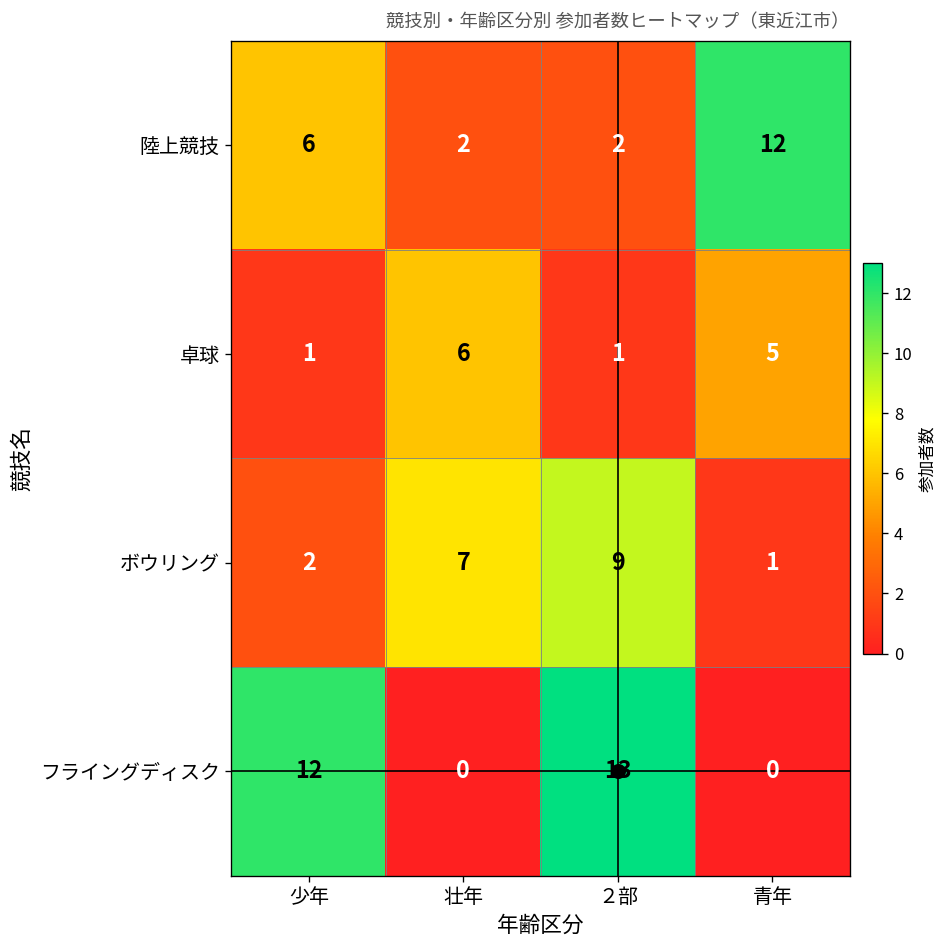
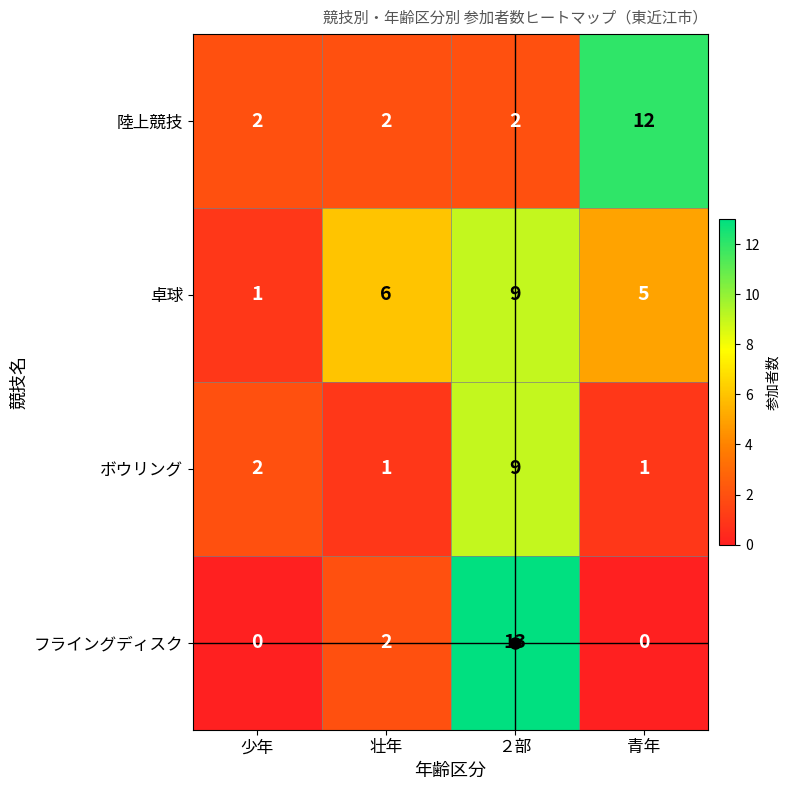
  {
    "陸上競技": {
-     "少年": 6,
+     "少年": 2,
      "壮年": 2,
      "２部": 2,
      "青年": 12
    },
    "卓球": {
      "少年": 1,
      "壮年": 6,
-     "２部": 1,
+     "２部": 9,
      "青年": 5
    },
    "ボウリング": {
      "少年": 2,
-     "壮年": 7,
+     "壮年": 1,
      "２部": 9,
      "青年": 1
    },
    "フライングディスク": {
-     "少年": 12,
-     "壮年": 0,
+     "少年": 0,
+     "壮年": 2,
      "青年": 0
    }
  }
